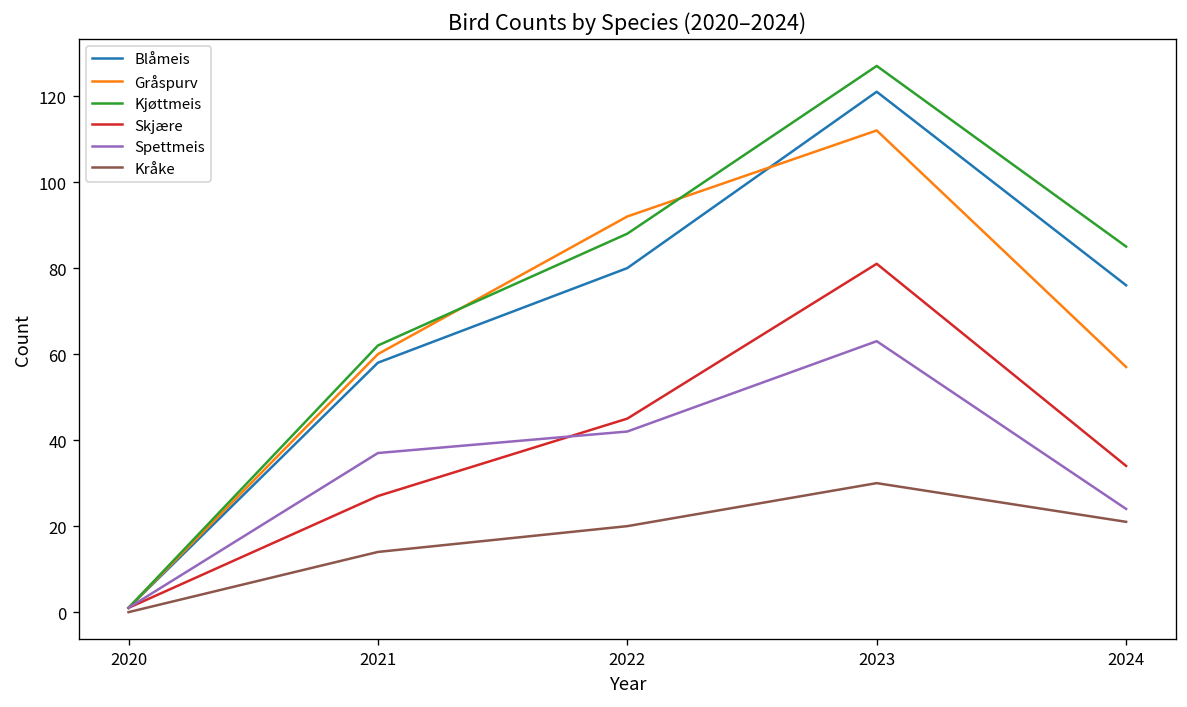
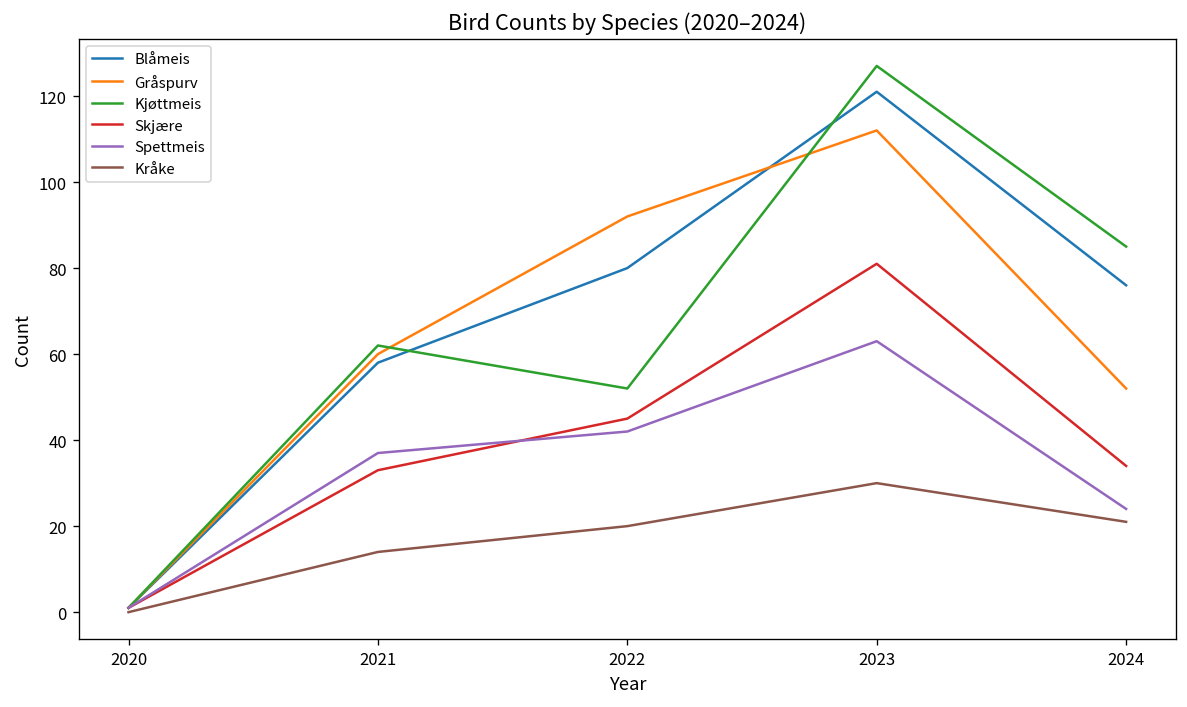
  {
    "Blåmeis": {
      "2021": 58,
      "2022": 80,
      "2023": 121,
      "2024": 76
    },
    "Gråspurv": {
      "2021": 60,
      "2022": 92,
      "2023": 112,
-     "2024": 57
+     "2024": 52
    },
    "Kjøttmeis": {
      "2021": 62,
-     "2022": 88,
+     "2022": 52,
      "2023": 127,
      "2024": 85
    },
    "Skjære": {
-     "2021": 27,
+     "2021": 33,
      "2022": 45,
      "2023": 81,
      "2024": 34
    },
    "Spettmeis": {
      "2021": 37,
      "2022": 42,
      "2023": 63,
      "2024": 24
    },
    "Kråke": {
      "2020": 0,
      "2021": 14,
      "2022": 20,
      "2023": 30,
      "2024": 21
    }
  }
